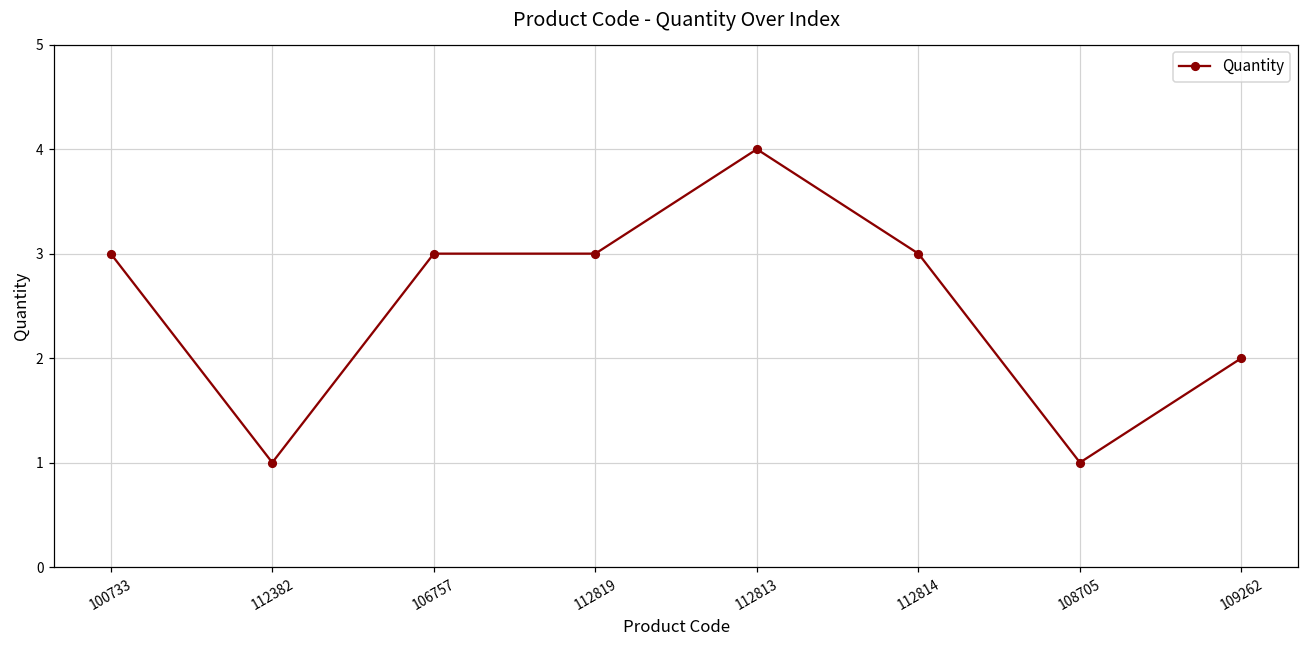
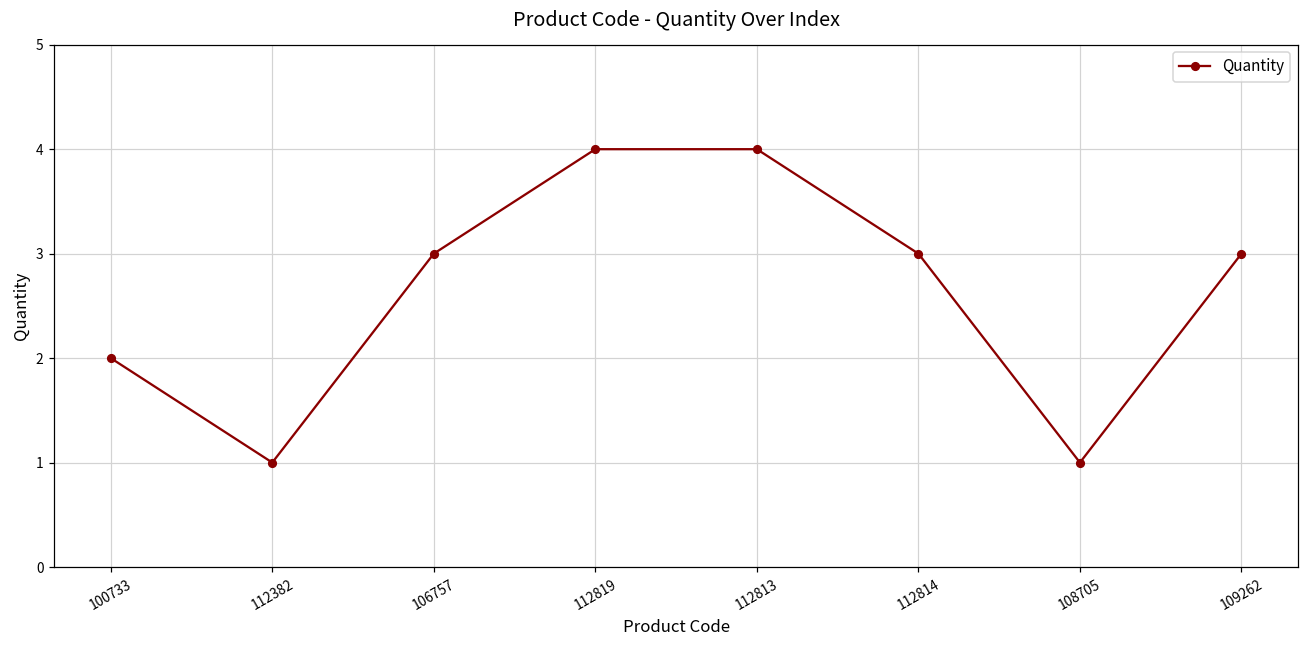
  {
-   "100733": 3,
+   "100733": 2,
    "112382": 1,
    "106757": 3,
-   "112819": 3,
+   "112819": 4,
    "112813": 4,
    "112814": 3,
    "108705": 1,
-   "109262": 2
+   "109262": 3
  }
